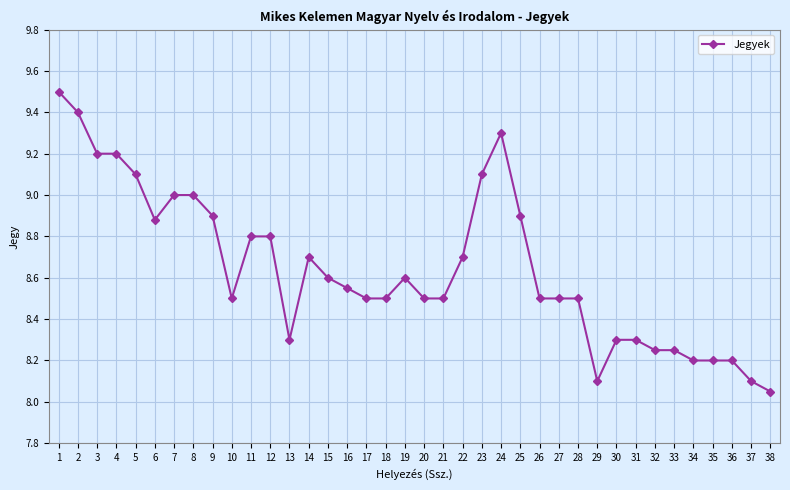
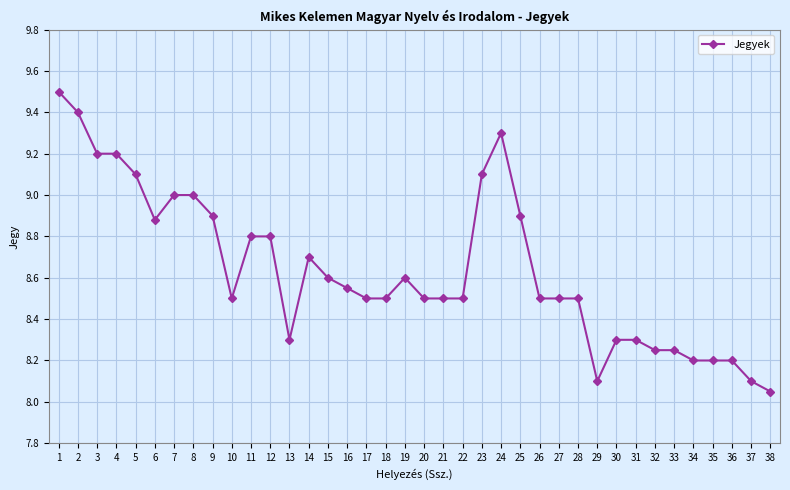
  {
    "1": 9.5,
    "2": 9.4,
    "3": 9.2,
    "4": 9.2,
    "5": 9.1,
    "6": 8.88,
    "7": 9.0,
    "8": 9.0,
    "9": 8.9,
    "10": 8.5,
    "11": 8.8,
    "12": 8.8,
    "13": 8.3,
    "14": 8.7,
    "15": 8.6,
    "16": 8.55,
    "17": 8.5,
    "18": 8.5,
    "19": 8.6,
    "20": 8.5,
    "21": 8.5,
-   "22": 8.7,
+   "22": 8.5,
    "23": 9.1,
    "24": 9.3,
    "25": 8.9,
    "26": 8.5,
    "27": 8.5,
    "28": 8.5,
    "29": 8.1,
    "30": 8.3,
    "31": 8.3,
    "32": 8.25,
    "33": 8.25,
    "34": 8.2,
    "35": 8.2,
    "36": 8.2,
    "37": 8.1,
    "38": 8.05
  }
